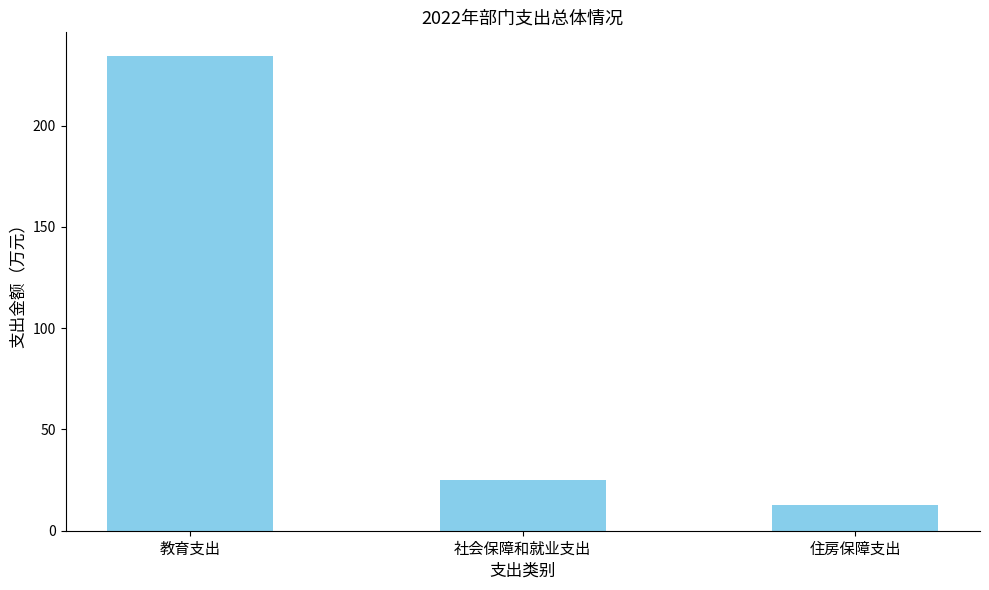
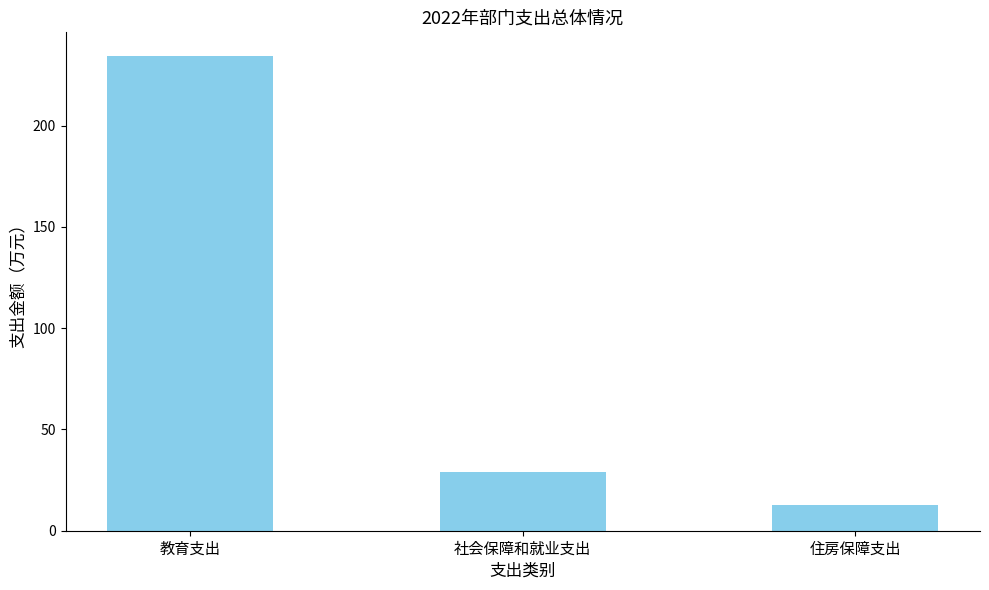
  {
    "教育支出": 234,
-   "社会保障和就业支出": 25,
+   "社会保障和就业支出": 29,
    "住房保障支出": 13
  }
